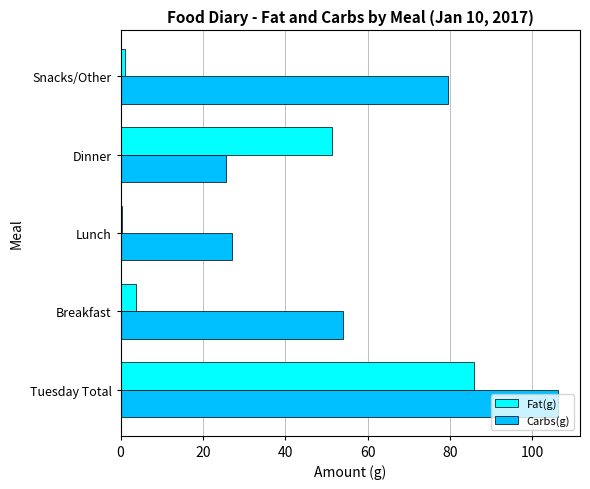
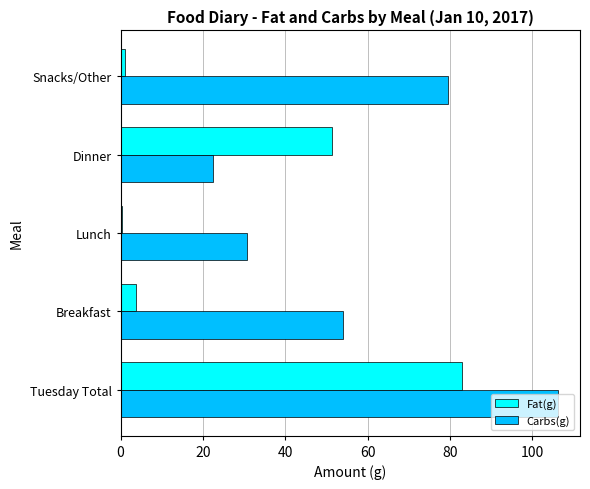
  {
    "Fat(g)": {
      "Snacks/Other": 1,
      "Dinner": 51,
      "Breakfast": 4,
-     "Tuesday Total": 86
+     "Tuesday Total": 83
    },
    "Carbs(g)": {
      "Snacks/Other": 79,
-     "Dinner": 26,
-     "Lunch": 27,
+     "Dinner": 22,
+     "Lunch": 31,
      "Breakfast": 54
    }
  }
